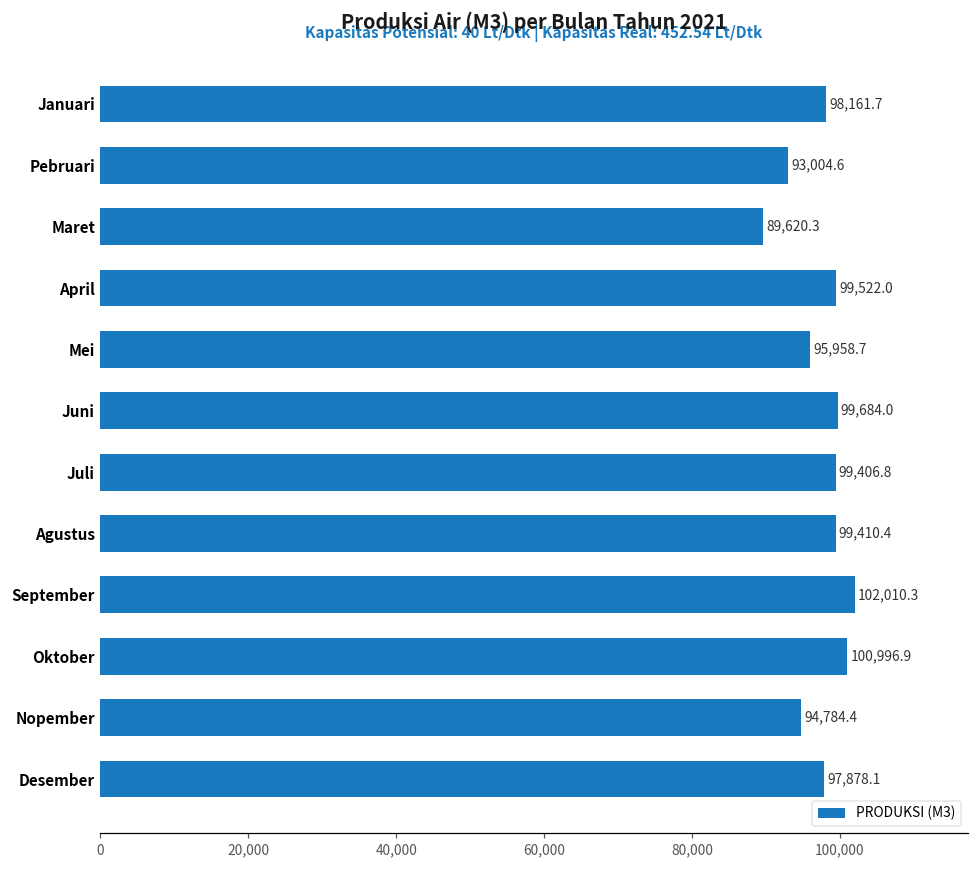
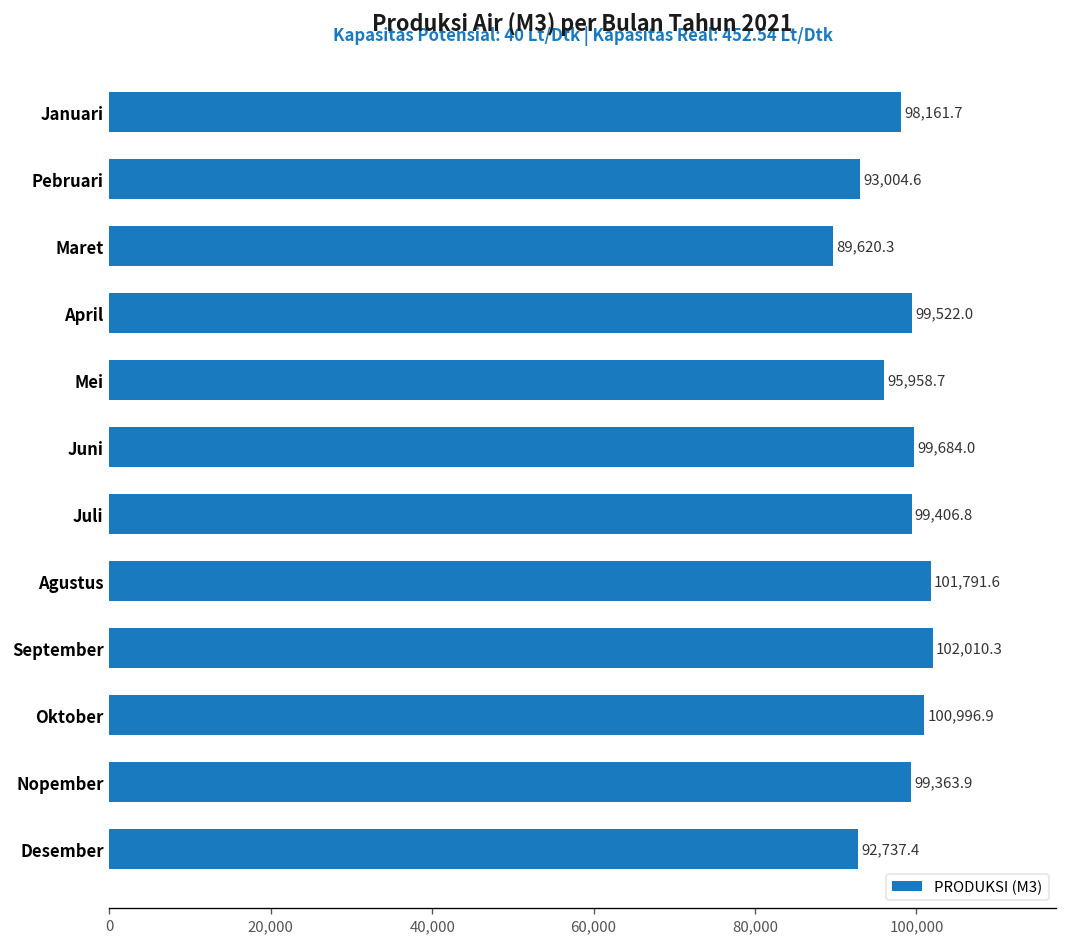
  {
    "Januari": "98,161.7",
    "Pebruari": "93,004.6",
    "Maret": "89,620.3",
    "April": "99,522.0",
    "Mei": "95,958.7",
    "Juni": "99,684.0",
    "Juli": "99,406.8",
-   "Agustus": "99,410.4",
+   "Agustus": "101,791.6",
    "September": "102,010.3",
    "Oktober": "100,996.9",
-   "Nopember": "94,784.4",
-   "Desember": "97,878.1"
+   "Nopember": "99,363.9",
+   "Desember": "92,737.4"
  }
